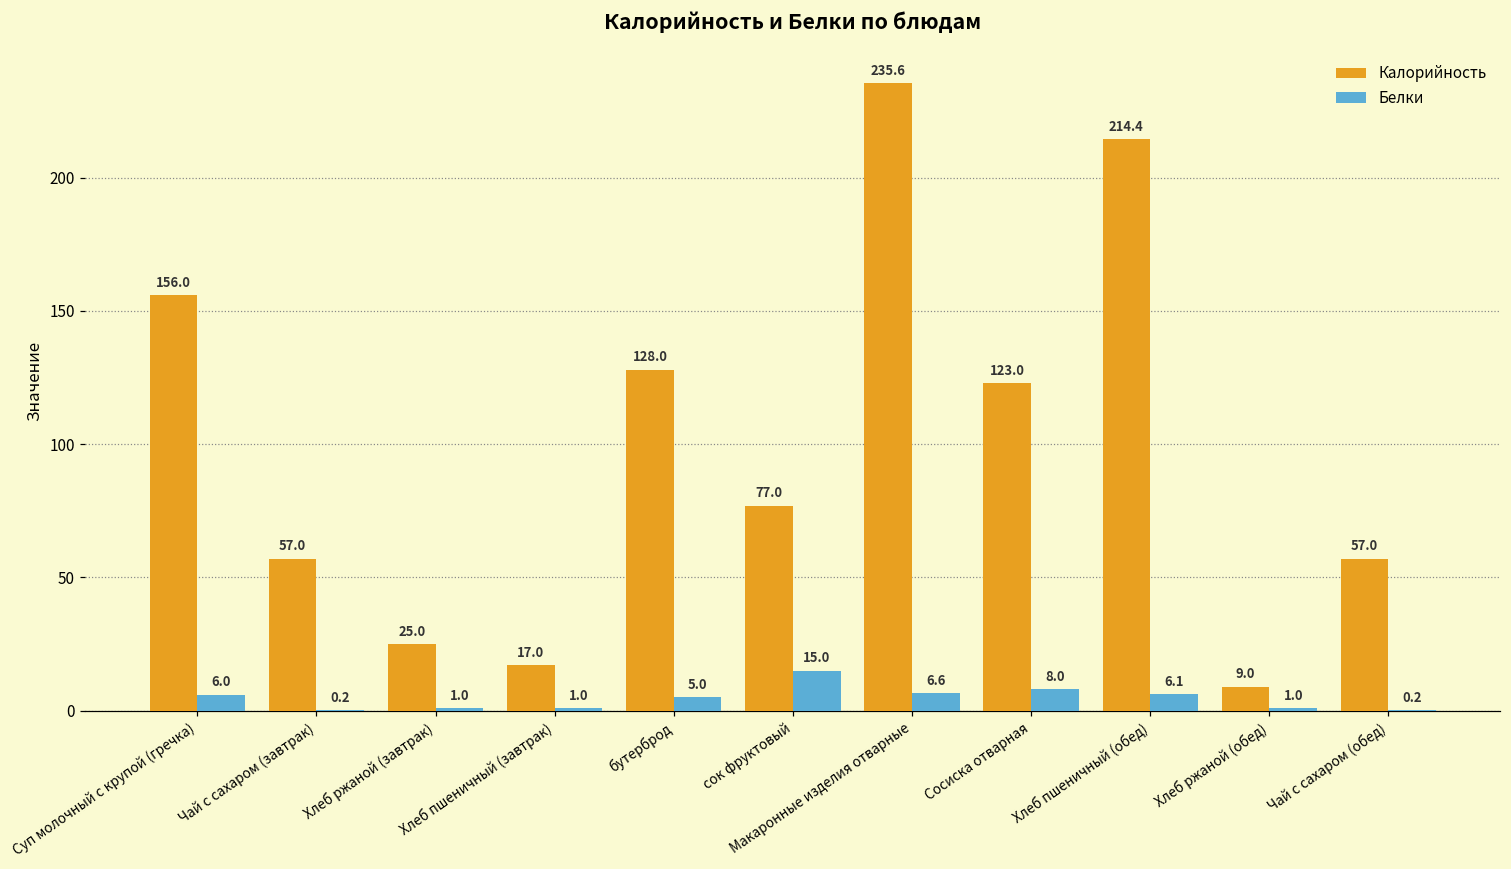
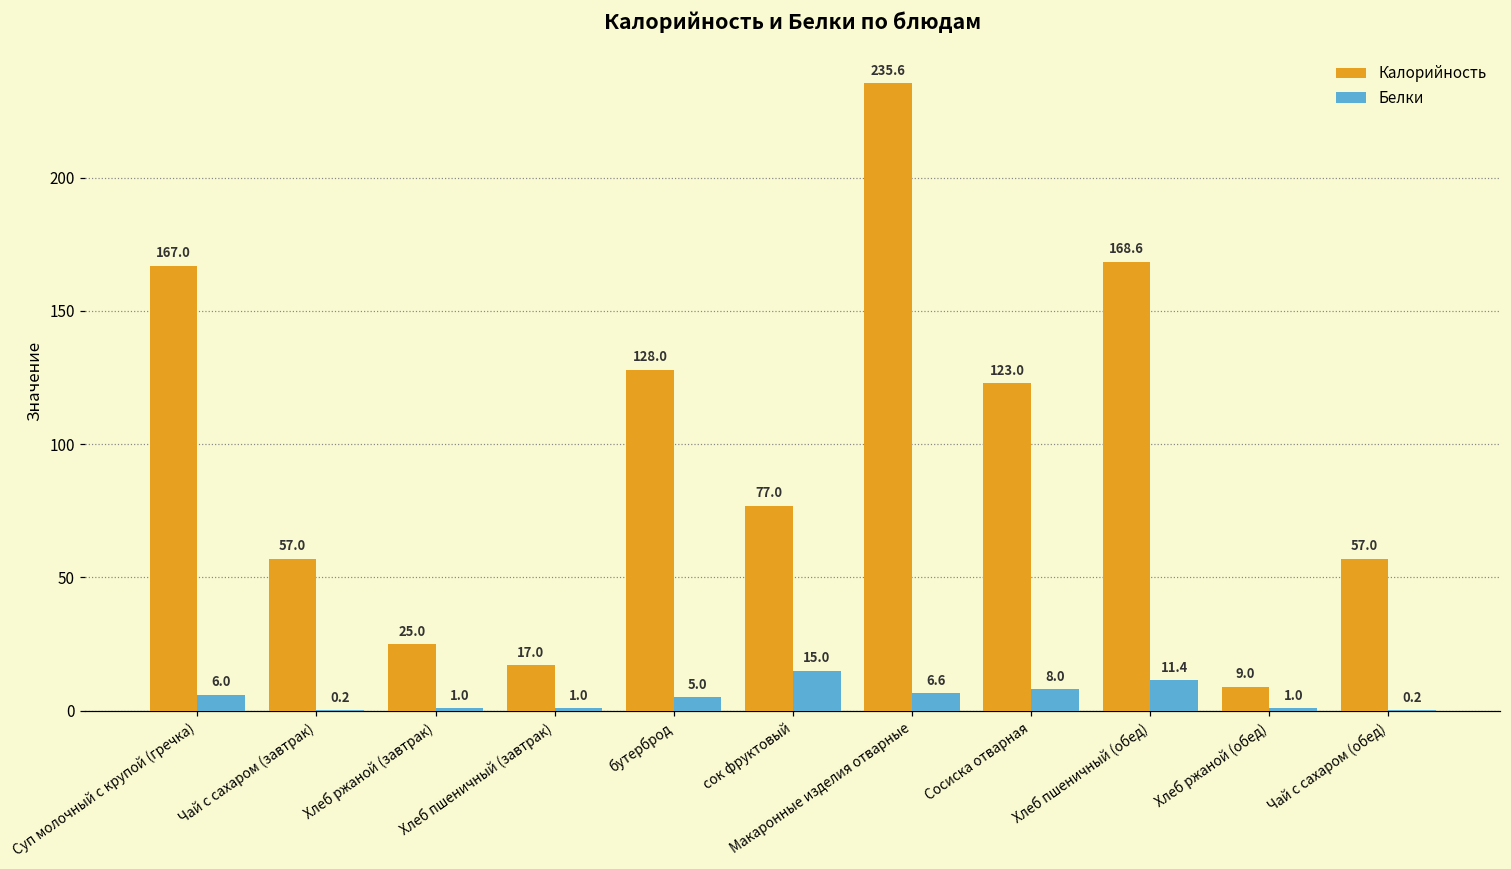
  {
    "Калорийность": {
-     "Суп молочный с крупой (гречка)": 156.0,
+     "Суп молочный с крупой (гречка)": 167.0,
      "Чай с сахаром (завтрак)": 57.0,
      "Хлеб ржаной (завтрак)": 25.0,
      "Хлеб пшеничный (завтрак)": 17.0,
      "бутерброд": 128.0,
      "сок фруктовый": 77.0,
      "Макаронные изделия отварные": 235.6,
      "Сосиска отварная": 123.0,
-     "Хлеб пшеничный (обед)": 214.4,
+     "Хлеб пшеничный (обед)": 168.6,
      "Хлеб ржаной (обед)": 9.0,
      "Чай с сахаром (обед)": 57.0
    },
    "Белки": {
      "Суп молочный с крупой (гречка)": 6.0,
      "Чай с сахаром (завтрак)": 0.2,
      "Хлеб ржаной (завтрак)": 1.0,
      "Хлеб пшеничный (завтрак)": 1.0,
      "бутерброд": 5.0,
      "сок фруктовый": 15.0,
      "Макаронные изделия отварные": 6.6,
      "Сосиска отварная": 8.0,
-     "Хлеб пшеничный (обед)": 6.1,
+     "Хлеб пшеничный (обед)": 11.4,
      "Хлеб ржаной (обед)": 1.0,
      "Чай с сахаром (обед)": 0.2
    }
  }
